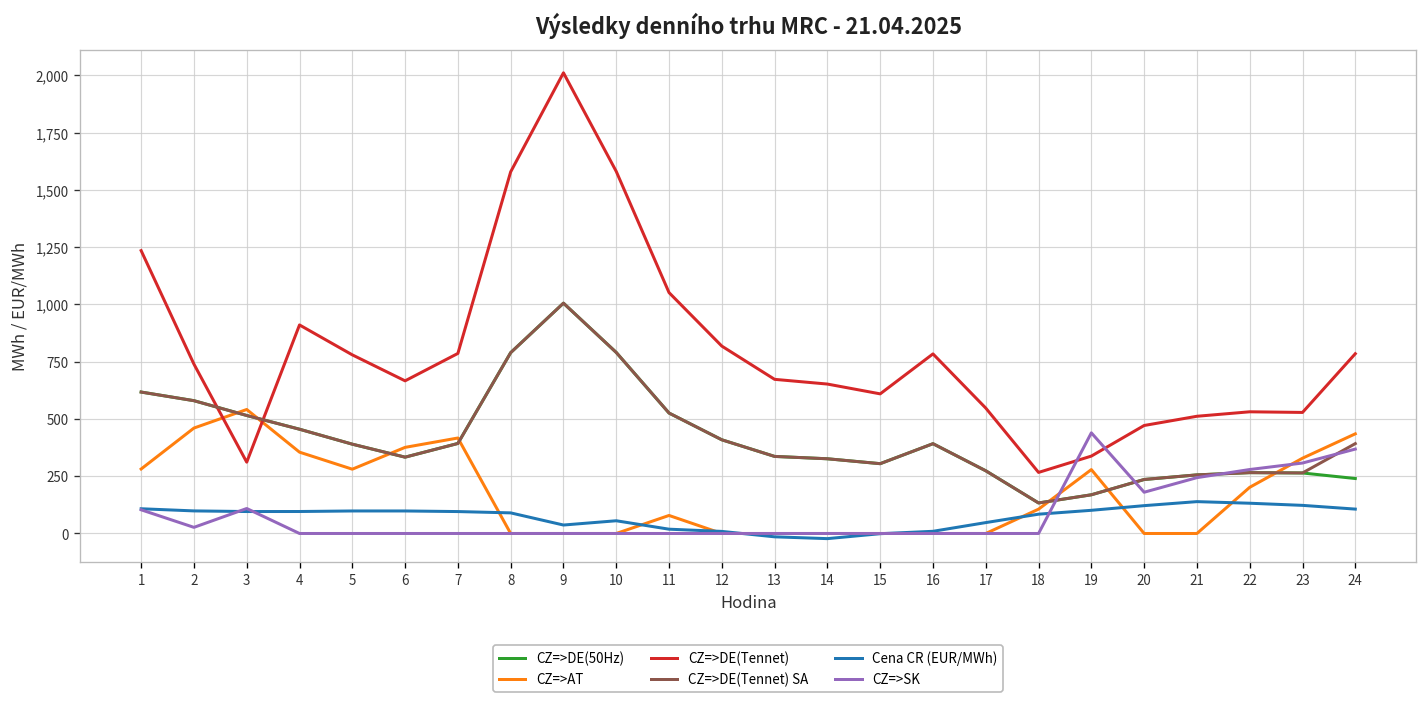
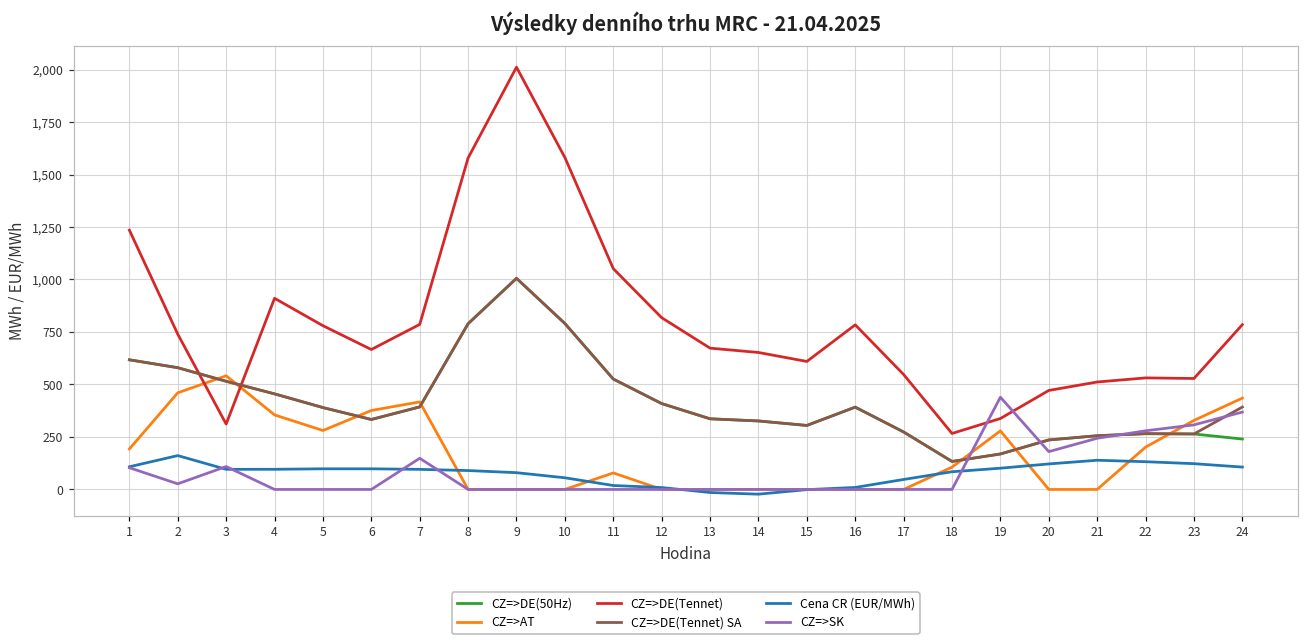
  {
    "CZ=>DE(50Hz)": {
      "24": "240"
    },
    "CZ=>AT": {
-     "1": "280",
+     "1": "190",
      "2": "460",
      "3": "540",
      "4": "360",
      "5": "280",
      "6": "380",
      "7": "420",
      "11": "80",
      "18": "110",
      "19": "280",
      "20": "0",
      "21": "0",
      "22": "200",
      "23": "330",
      "24": "440"
    },
    "CZ=>DE(Tennet)": {
      "1": "1,240",
      "2": "740",
      "3": "310",
      "4": "910",
      "5": "780",
      "6": "670",
      "7": "790",
      "8": "1,580",
      "9": "2,010",
      "10": "1,580",
      "11": "1,050",
      "12": "820",
      "13": "670",
      "14": "650",
      "15": "610",
      "16": "780",
      "17": "550",
      "18": "270",
      "19": "340",
      "20": "470",
      "21": "510",
      "22": "530",
      "23": "530",
      "24": "780"
    },
    "CZ=>DE(Tennet) SA": {
      "24": "390"
    },
    "Cena CR (EUR/MWh)": {
-     "2": "100",
+     "2": "160",
      "3": "100",
      "4": "100",
      "5": "100",
      "6": "100",
      "7": "100",
      "8": "90",
-     "9": "40",
+     "9": "80",
      "10": "60",
      "11": "20",
      "13": "-10",
      "14": "-20",
      "17": "50",
      "18": "80",
      "19": "100",
      "20": "120",
      "21": "140",
      "22": "130",
      "23": "120",
      "24": "110"
    },
    "CZ=>SK": {
      "2": "30",
      "3": "110",
      "4": "0",
      "5": "0",
      "6": "0",
-     "7": "0",
+     "7": "150",
      "11": "0",
      "18": "0",
      "19": "440",
      "20": "180",
      "22": "280",
      "23": "310",
      "24": "370"
    }
  }
